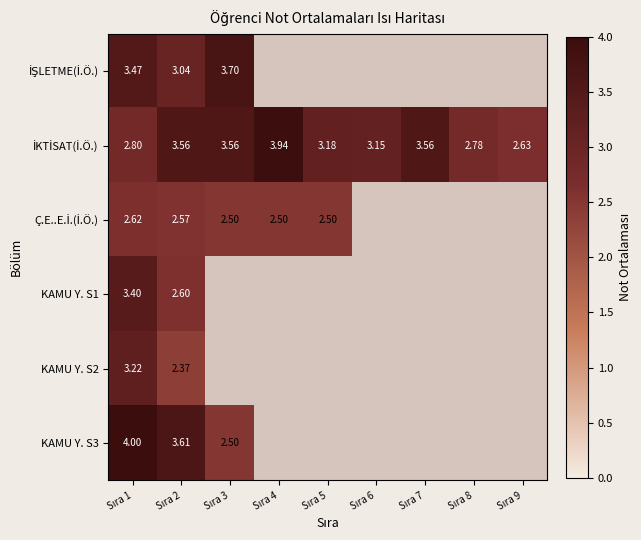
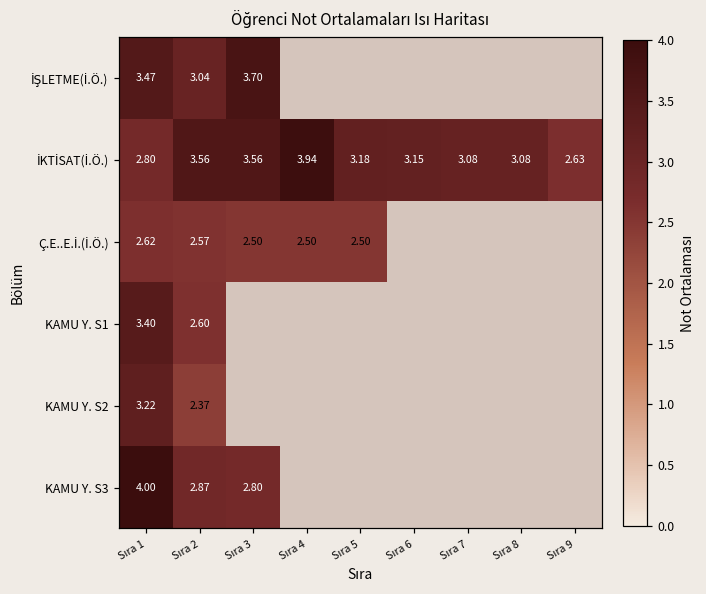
  {
    "İŞLETME(İ.Ö.)": {
      "Sıra 1": 3.47,
      "Sıra 2": 3.04,
      "Sıra 3": 3.70
    },
    "İKTİSAT(İ.Ö.)": {
      "Sıra 1": 2.80,
      "Sıra 2": 3.56,
      "Sıra 3": 3.56,
      "Sıra 4": 3.94,
      "Sıra 5": 3.18,
      "Sıra 6": 3.15,
-     "Sıra 7": 3.56,
-     "Sıra 8": 2.78,
+     "Sıra 7": 3.08,
+     "Sıra 8": 3.08,
      "Sıra 9": 2.63
    },
    "Ç.E..E.İ.(İ.Ö.)": {
      "Sıra 1": 2.62,
      "Sıra 2": 2.57,
      "Sıra 3": 2.50,
      "Sıra 4": 2.50,
      "Sıra 5": 2.50
    },
    "KAMU Y. S1": {
      "Sıra 1": 3.40,
      "Sıra 2": 2.60
    },
    "KAMU Y. S2": {
      "Sıra 1": 3.22,
      "Sıra 2": 2.37
    },
    "KAMU Y. S3": {
      "Sıra 1": 4.00,
-     "Sıra 2": 3.61,
-     "Sıra 3": 2.50
+     "Sıra 2": 2.87,
+     "Sıra 3": 2.80
    }
  }
